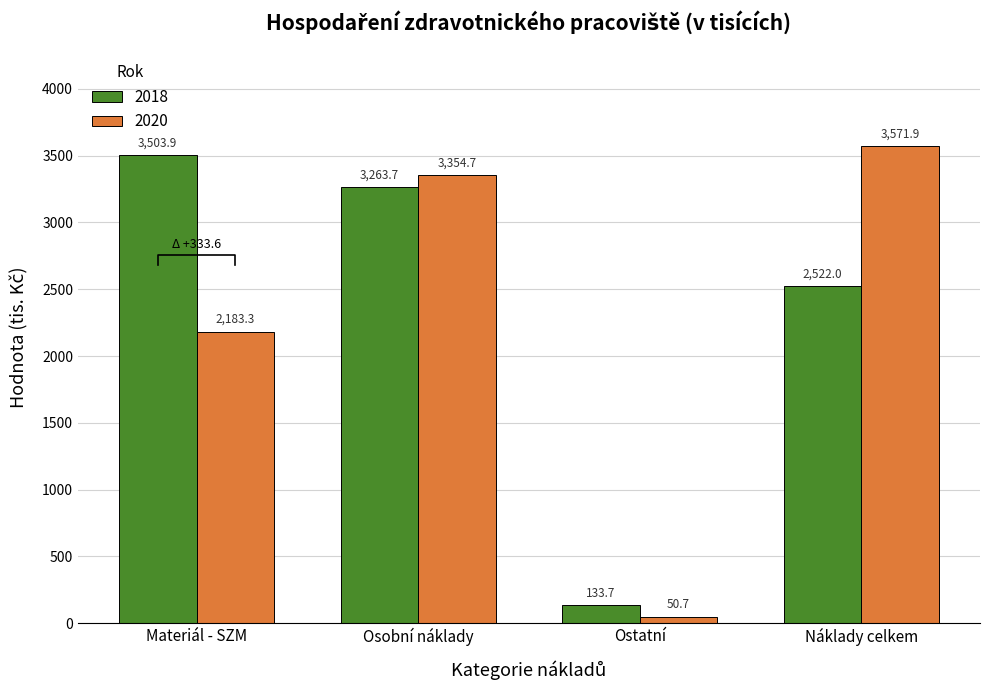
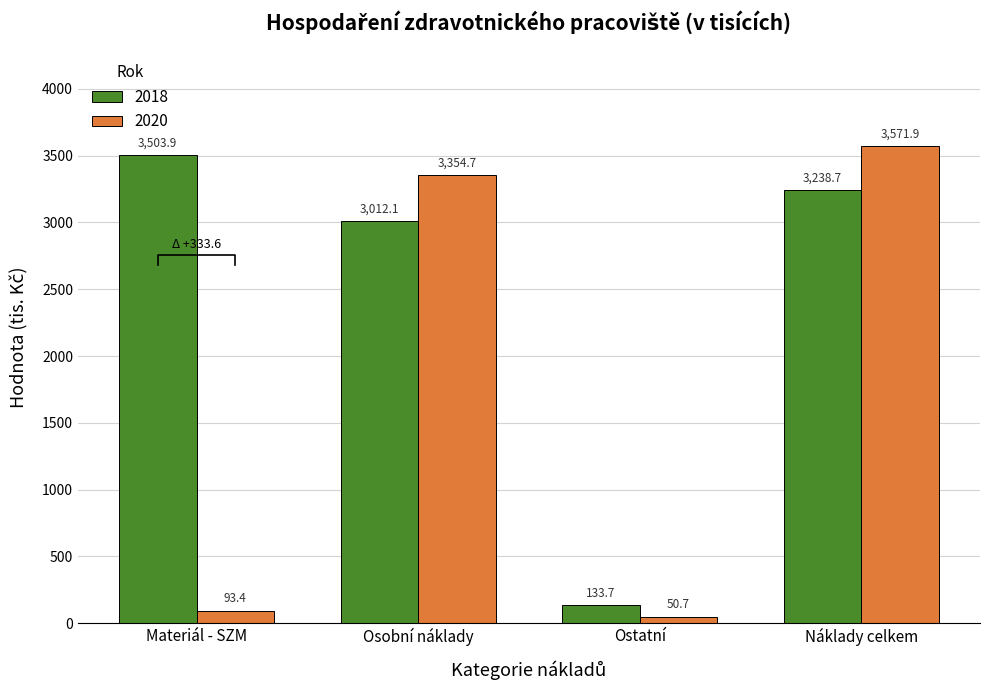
  {
    "2018": {
      "Materiál - SZM": "3,503.9",
-     "Osobní náklady": "3,263.7",
+     "Osobní náklady": "3,012.1",
      "Ostatní": "133.7",
-     "Náklady celkem": "2,522.0"
+     "Náklady celkem": "3,238.7"
    },
    "2020": {
-     "Materiál - SZM": "2,183.3",
+     "Materiál - SZM": "93.4",
      "Osobní náklady": "3,354.7",
      "Ostatní": "50.7",
      "Náklady celkem": "3,571.9"
    }
  }
